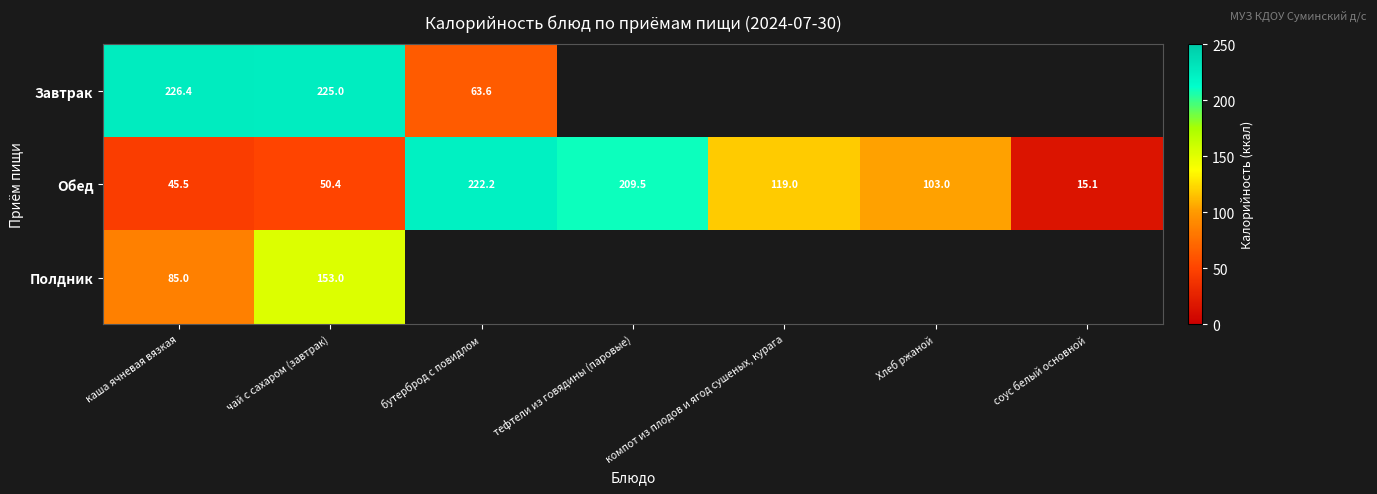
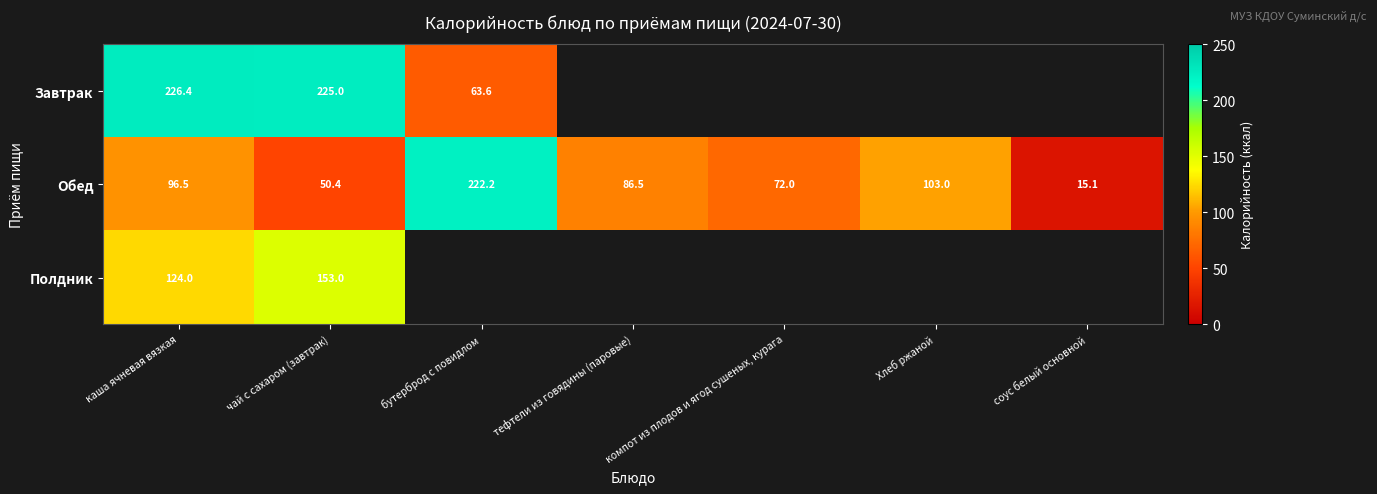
  {
    "Завтрак": {
      "каша ячневая вязкая": 226.4,
      "чай с сахаром (завтрак)": 225.0,
      "бутерброд с повидлом": 63.6
    },
    "Обед": {
-     "каша ячневая вязкая": 45.5,
+     "каша ячневая вязкая": 96.5,
      "чай с сахаром (завтрак)": 50.4,
      "бутерброд с повидлом": 222.2,
-     "тефтели из говядины (паровые)": 209.5,
-     "компот из плодов и ягод сушеных, курага": 119.0,
+     "тефтели из говядины (паровые)": 86.5,
+     "компот из плодов и ягод сушеных, курага": 72.0,
      "Хлеб ржаной": 103.0,
      "соус белый основной": 15.1
    },
    "Полдник": {
-     "каша ячневая вязкая": 85.0,
+     "каша ячневая вязкая": 124.0,
      "чай с сахаром (завтрак)": 153.0
    }
  }
